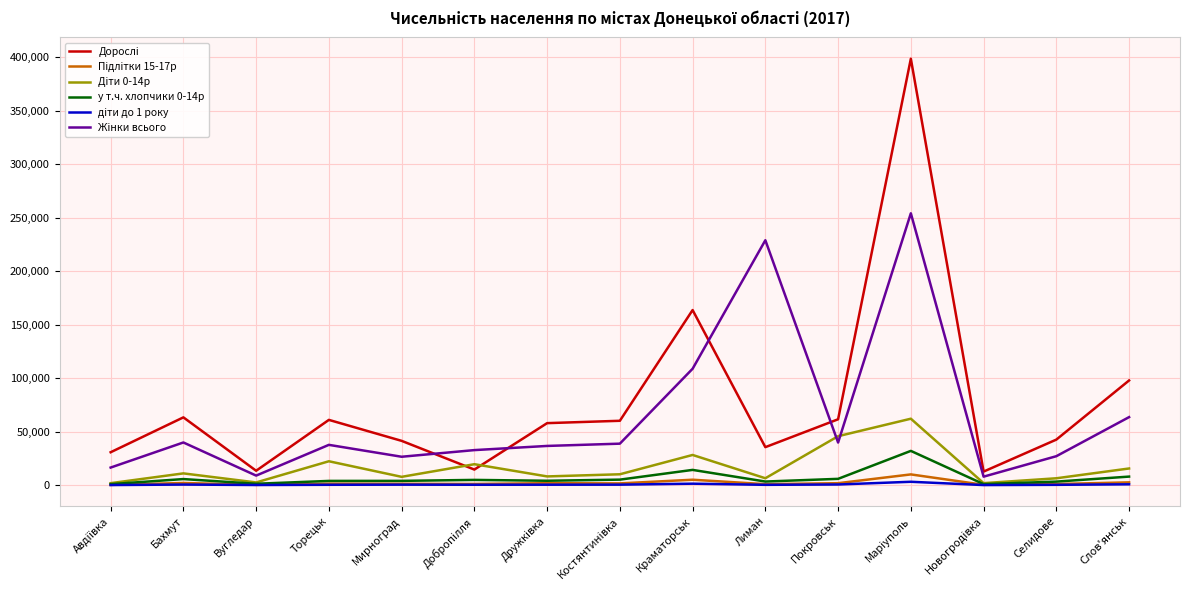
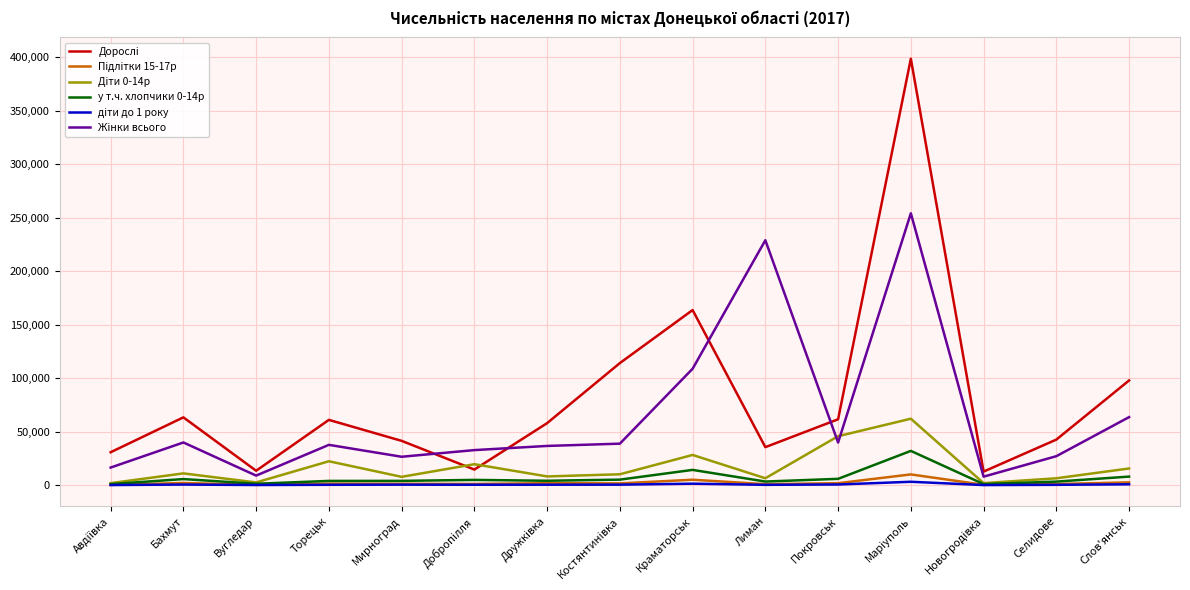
  {
    "Дорослi": {
      "Авдiївка": "31,000",
      "Бахмут": "63,000",
      "Вугледар": "13,000",
      "Торецьк": "61,000",
      "Мирноград": "41,000",
      "Добропiлля": "15,000",
      "Дружкiвка": "58,000",
-     "Костянтинiвка": "60,000",
+     "Костянтинiвка": "114,000",
      "Краматорськ": "164,000",
      "Лиман": "36,000",
      "Покровськ": "62,000",
      "Марiуполь": "399,000",
      "Новогродiвка": "13,000",
      "Селидове": "43,000",
      "Слов'янськ": "98,000"
    },
    "Пiдлiтки 15-17р": {
      "Краматорськ": "5,000",
      "Марiуполь": "10,000"
    },
    "Дiти 0-14р": {
      "Бахмут": "11,000",
      "Торецьк": "22,000",
      "Мирноград": "8,000",
      "Добропiлля": "20,000",
      "Дружкiвка": "8,000",
      "Костянтинiвка": "10,000",
      "Краматорськ": "28,000",
      "Лиман": "6,000",
      "Покровськ": "46,000",
      "Марiуполь": "62,000",
      "Селидове": "6,000",
      "Слов'янськ": "16,000"
    },
    "у т.ч. хлопчики 0-14р": {
      "Бахмут": "6,000",
      "Торецьк": "4,000",
      "Мирноград": "4,000",
      "Добропiлля": "5,000",
      "Костянтинiвка": "5,000",
      "Краматорськ": "14,000",
      "Лиман": "3,000",
      "Покровськ": "6,000",
      "Марiуполь": "32,000",
      "Слов'янськ": "8,000"
    },
    "дiти до 1 року": {
      "Краматорськ": "1,000",
      "Марiуполь": "3,000"
    },
    "Жiнки всього": {
      "Авдiївка": "16,000",
      "Бахмут": "40,000",
      "Вугледар": "9,000",
      "Торецьк": "38,000",
      "Мирноград": "27,000",
      "Добропiлля": "33,000",
      "Дружкiвка": "37,000",
      "Костянтинiвка": "39,000",
      "Краматорськ": "109,000",
      "Лиман": "229,000",
      "Покровськ": "40,000",
      "Марiуполь": "254,000",
      "Новогродiвка": "8,000",
      "Селидове": "27,000",
      "Слов'янськ": "64,000"
    }
  }
